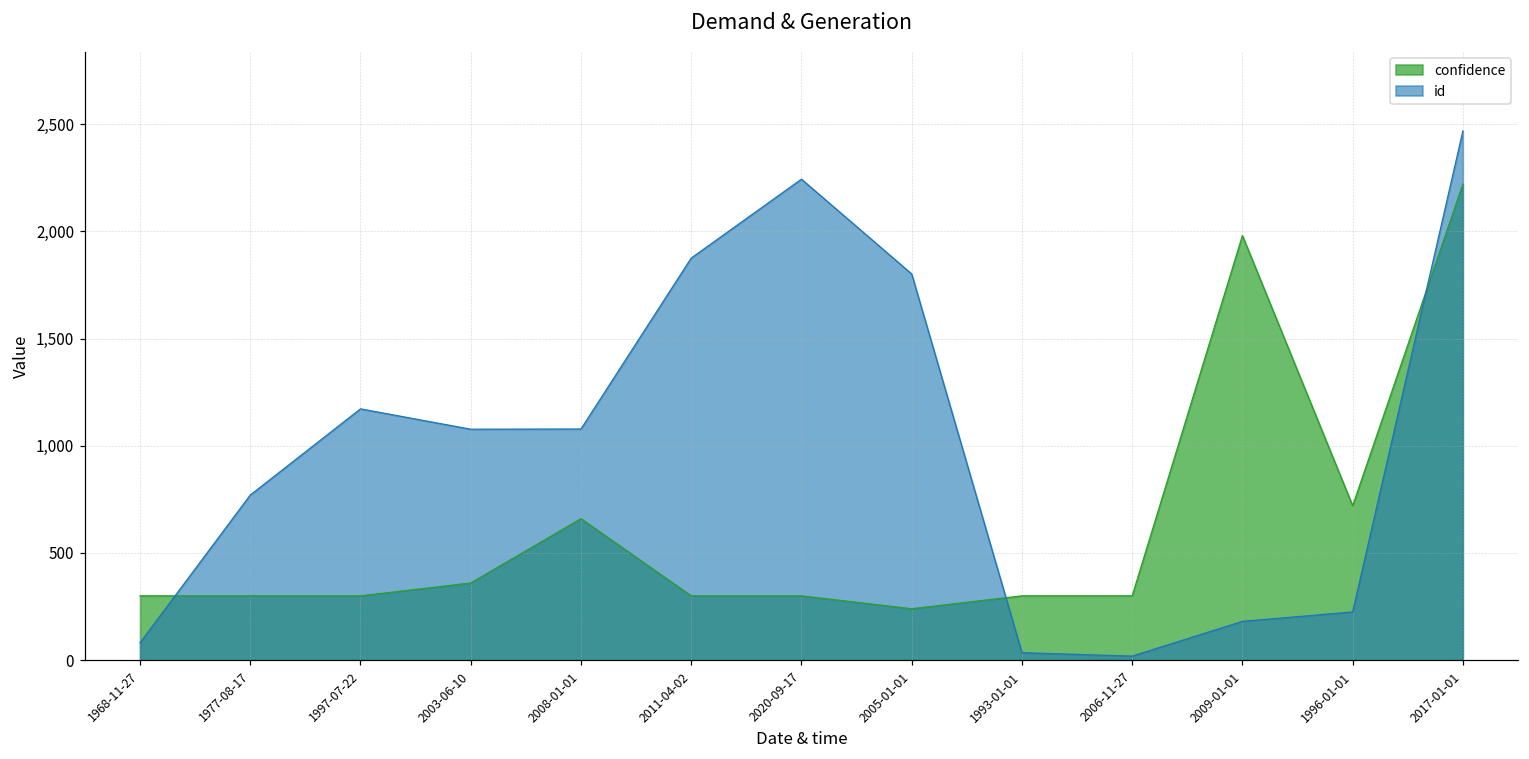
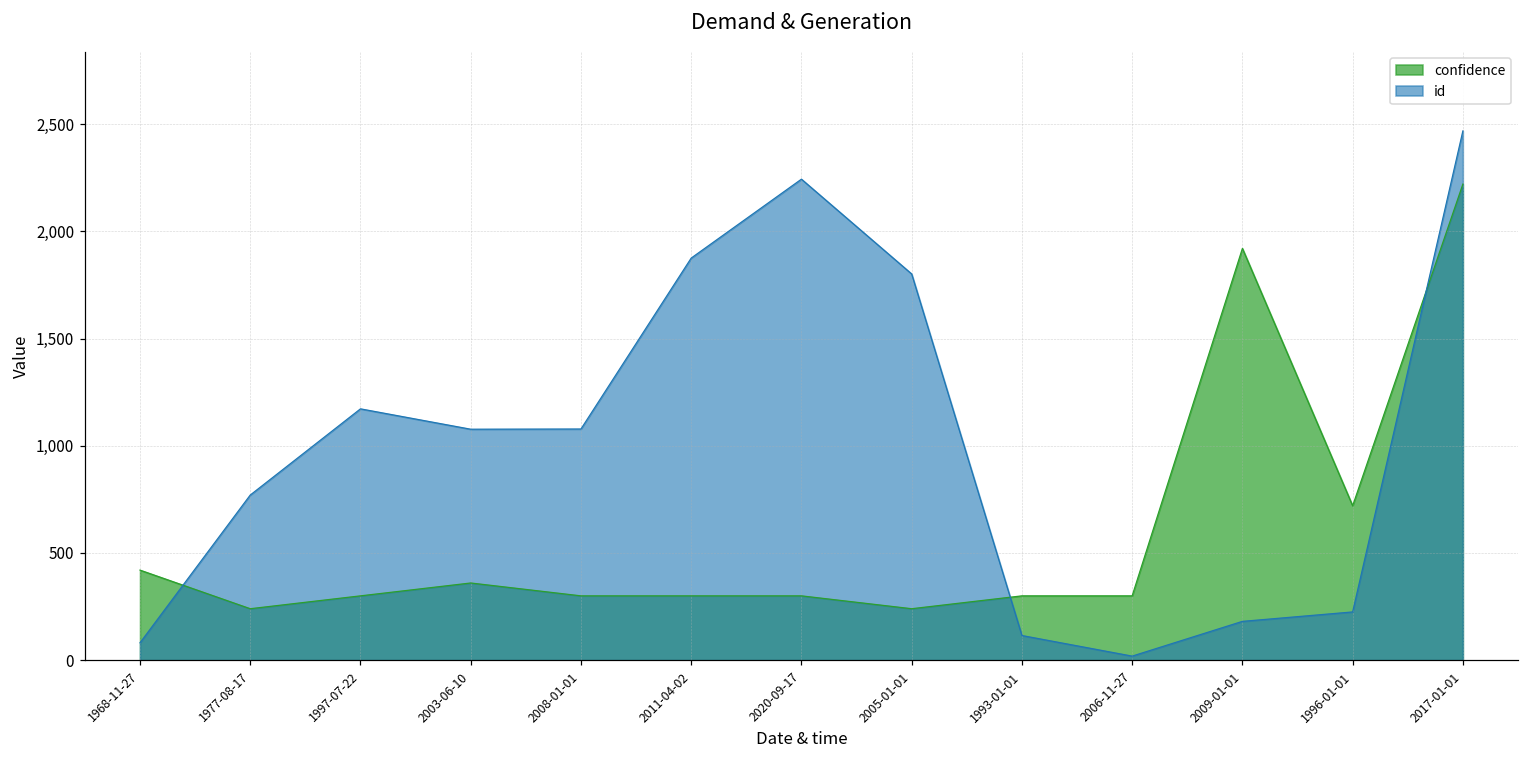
  {
    "confidence": {
-     "1968-11-27": "300",
-     "1977-08-17": "300",
+     "1968-11-27": "420",
+     "1977-08-17": "240",
      "1997-07-22": "300",
      "2003-06-10": "360",
-     "2008-01-01": "660",
+     "2008-01-01": "300",
      "2011-04-02": "300",
      "2020-09-17": "300",
      "2005-01-01": "240",
      "1993-01-01": "300",
      "2006-11-27": "300",
-     "2009-01-01": "1,980",
+     "2009-01-01": "1,920",
      "1996-01-01": "720",
      "2017-01-01": "2,220"
    },
    "id": {
      "1968-11-27": "80",
      "1977-08-17": "770",
      "1997-07-22": "1,170",
      "2003-06-10": "1,080",
      "2008-01-01": "1,080",
      "2011-04-02": "1,880",
      "2020-09-17": "2,240",
      "2005-01-01": "1,800",
-     "1993-01-01": "40",
+     "1993-01-01": "120",
      "2006-11-27": "20",
      "2009-01-01": "180",
      "1996-01-01": "230",
      "2017-01-01": "2,470"
    }
  }
